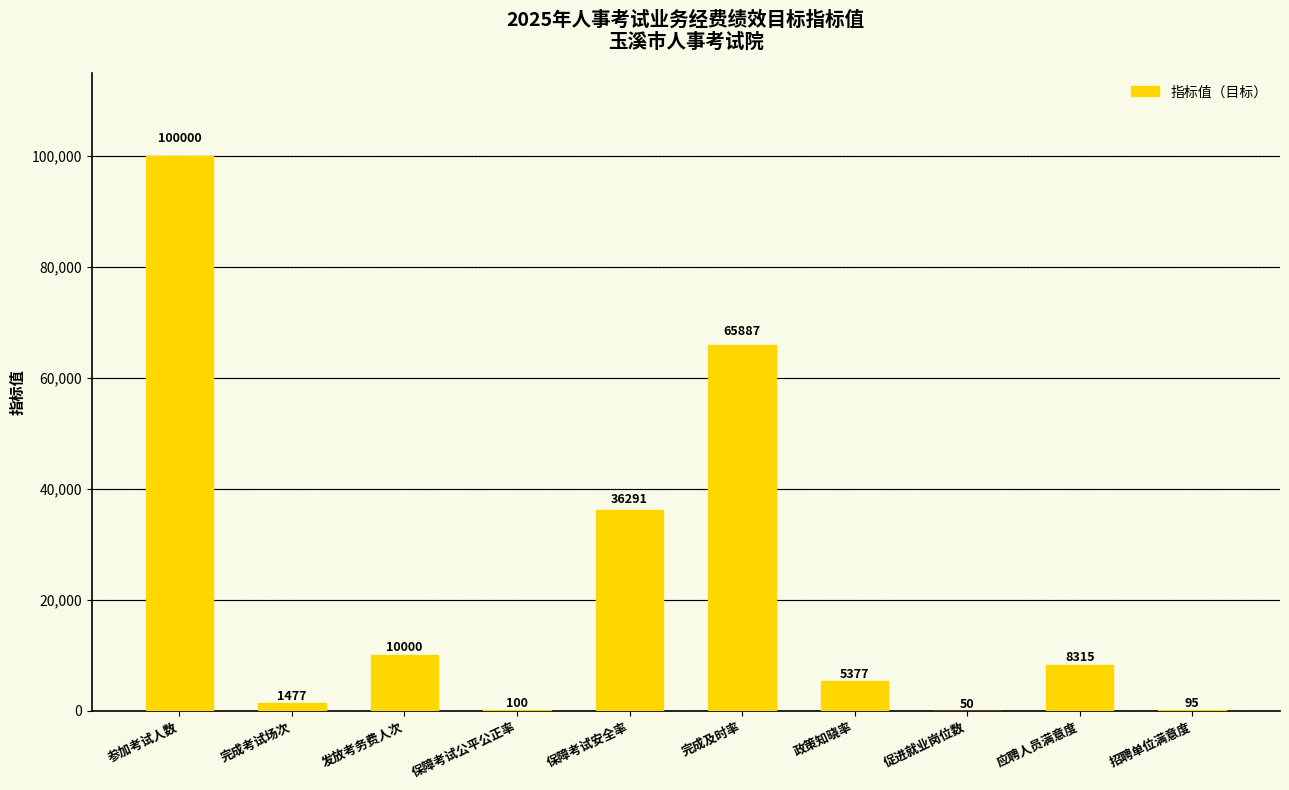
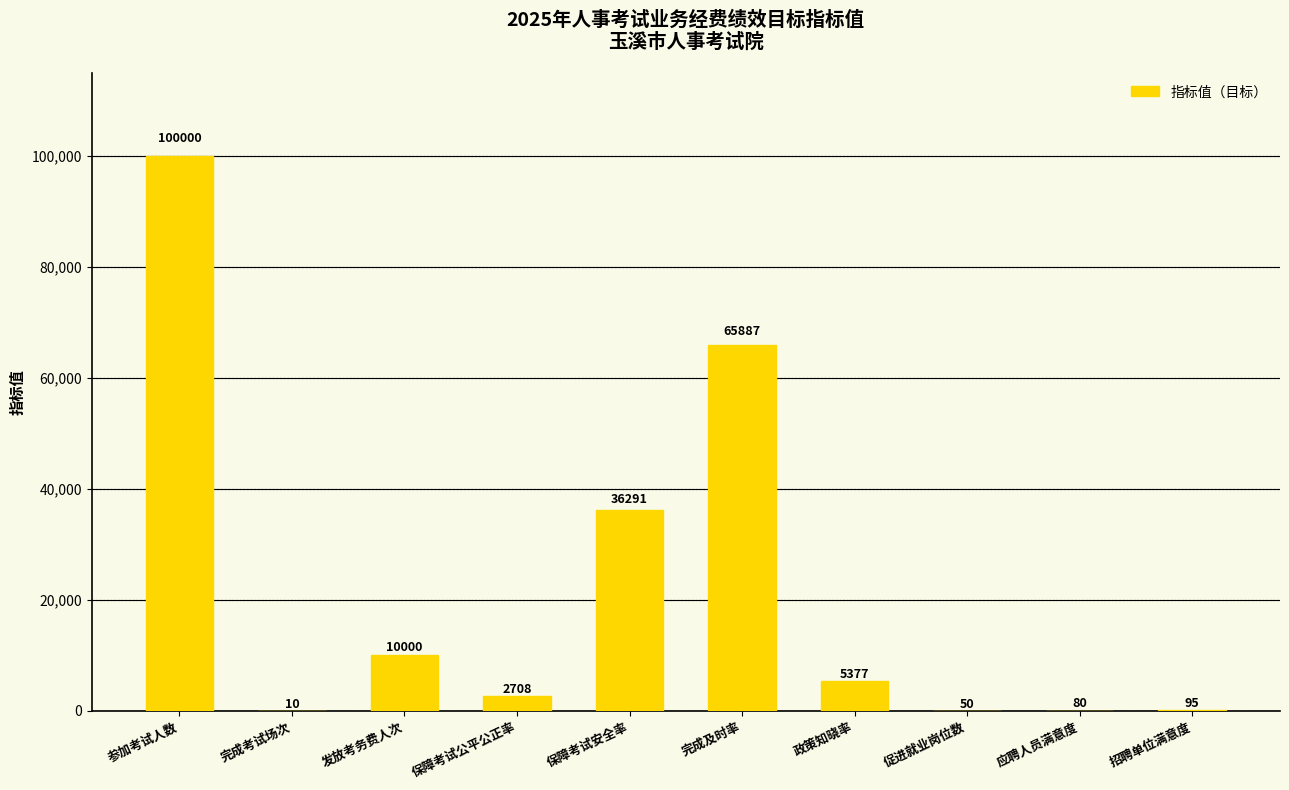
  {
    "参加考试人数": 100000,
-   "完成考试场次": 1477,
+   "完成考试场次": 10,
    "发放考务费人次": 10000,
-   "保障考试公平公正率": 100,
+   "保障考试公平公正率": 2708,
    "保障考试安全率": 36291,
    "完成及时率": 65887,
    "政策知晓率": 5377,
    "促进就业岗位数": 50,
-   "应聘人员满意度": 8315,
+   "应聘人员满意度": 80,
    "招聘单位满意度": 95
  }
